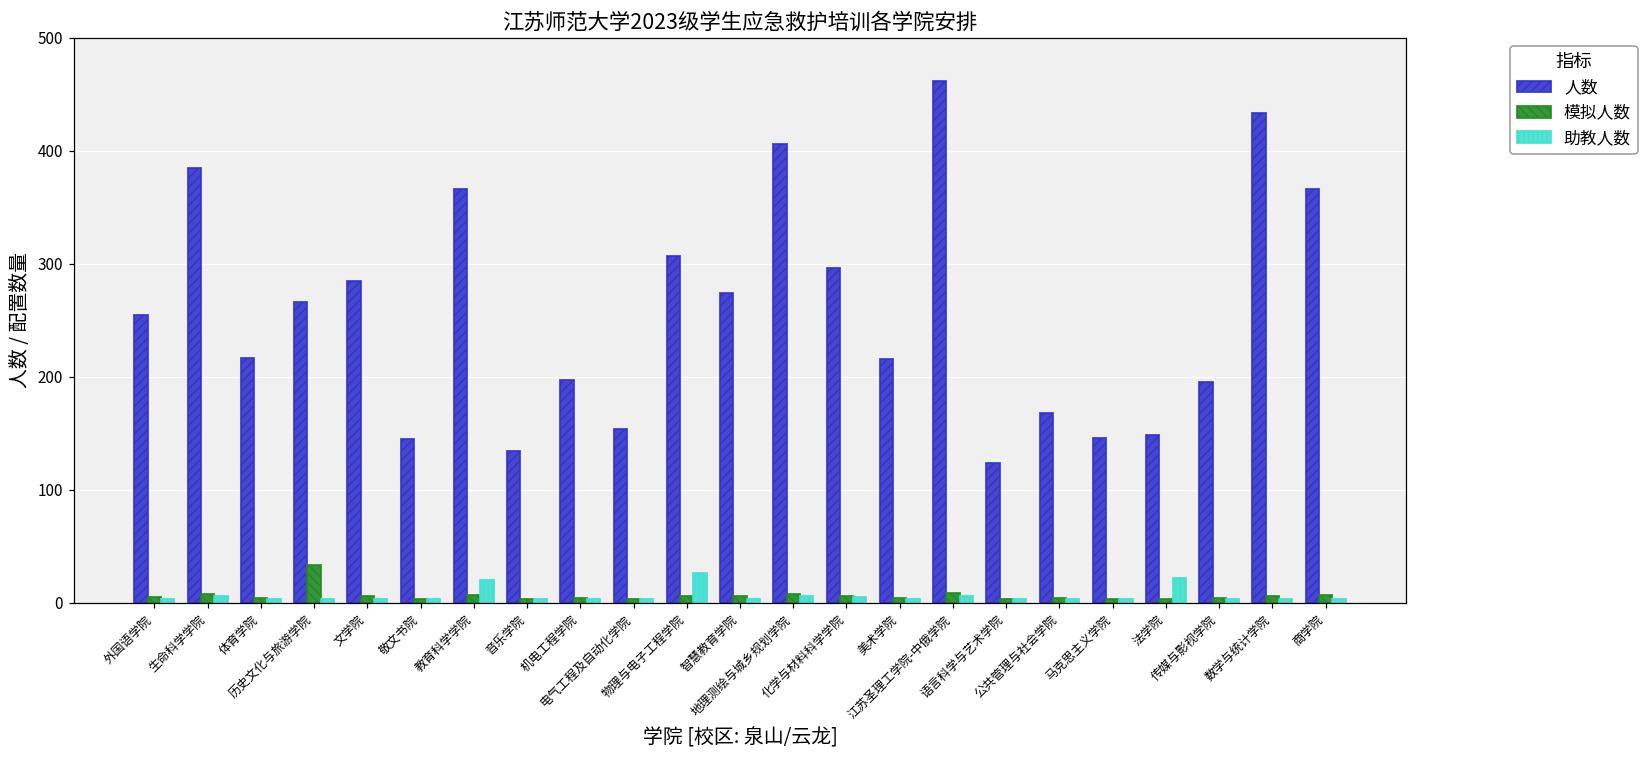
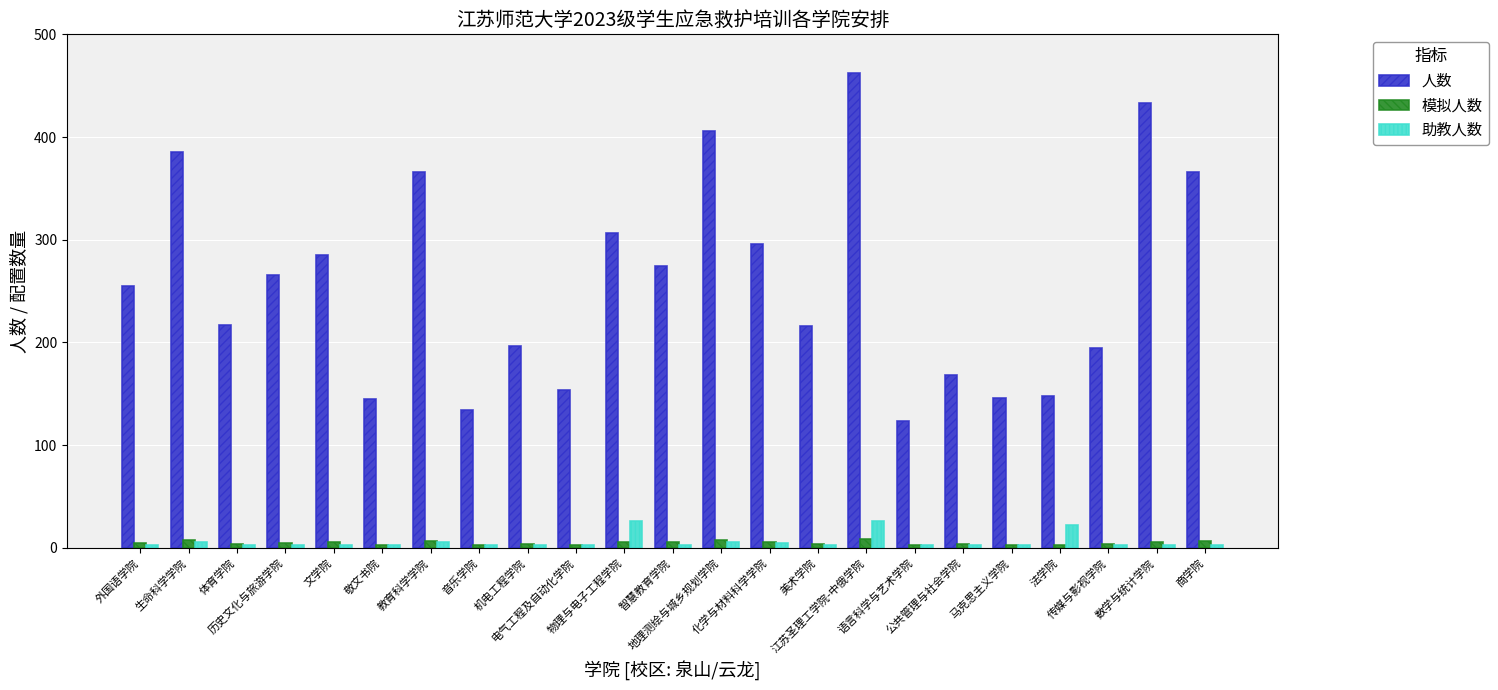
  {
    "人数": {
      "外国语学院": 255,
      "生命科学学院": 385,
      "体育学院": 217,
      "历史文化与旅游学院": 266,
      "文学院": 285,
      "敬文书院": 145,
      "教育科学学院": 366,
      "音乐学院": 134,
      "机电工程学院": 197,
      "电气工程及自动化学院": 154,
      "物理与电子工程学院": 307,
      "智慧教育学院": 274,
      "地理测绘与城乡规划学院": 406,
      "化学与材料科学学院": 296,
      "美术学院": 216,
      "江苏圣理工学院-中俄学院": 462,
      "语言科学与艺术学院": 124,
      "公共管理与社会学院": 168,
      "马克思主义学院": 146,
      "法学院": 148,
      "传媒与影视学院": 195,
      "数学与统计学院": 433,
      "商学院": 366
    },
    "模拟人数": {
      "外国语学院": 5,
      "生命科学学院": 8,
      "体育学院": 4,
-     "历史文化与旅游学院": 33,
+     "历史文化与旅游学院": 5,
      "文学院": 6,
      "敬文书院": 3,
      "教育科学学院": 7,
      "音乐学院": 3,
      "机电工程学院": 4,
      "电气工程及自动化学院": 3,
      "物理与电子工程学院": 6,
      "智慧教育学院": 6,
      "地理测绘与城乡规划学院": 8,
      "化学与材料科学学院": 6,
      "美术学院": 4,
      "江苏圣理工学院-中俄学院": 9,
      "语言科学与艺术学院": 3,
      "公共管理与社会学院": 4,
      "马克思主义学院": 3,
      "法学院": 3,
      "传媒与影视学院": 4,
      "数学与统计学院": 6,
      "商学院": 7
    },
    "助教人数": {
      "外国语学院": 3,
      "生命科学学院": 6,
      "体育学院": 3,
      "历史文化与旅游学院": 3,
      "文学院": 3,
      "敬文书院": 3,
-     "教育科学学院": 20,
+     "教育科学学院": 6,
      "音乐学院": 3,
      "机电工程学院": 3,
      "电气工程及自动化学院": 3,
      "物理与电子工程学院": 26,
      "智慧教育学院": 3,
      "地理测绘与城乡规划学院": 6,
      "化学与材料科学学院": 5,
      "美术学院": 3,
-     "江苏圣理工学院-中俄学院": 6,
+     "江苏圣理工学院-中俄学院": 26,
      "语言科学与艺术学院": 3,
      "公共管理与社会学院": 3,
      "马克思主义学院": 3,
      "法学院": 22,
      "传媒与影视学院": 3,
      "数学与统计学院": 3,
      "商学院": 3
    }
  }
